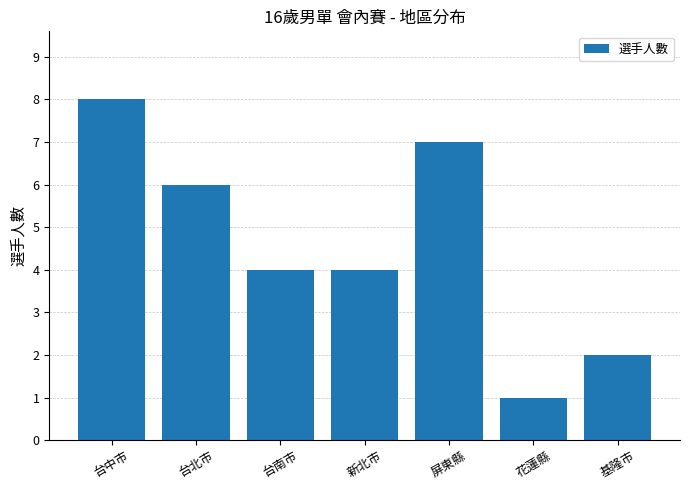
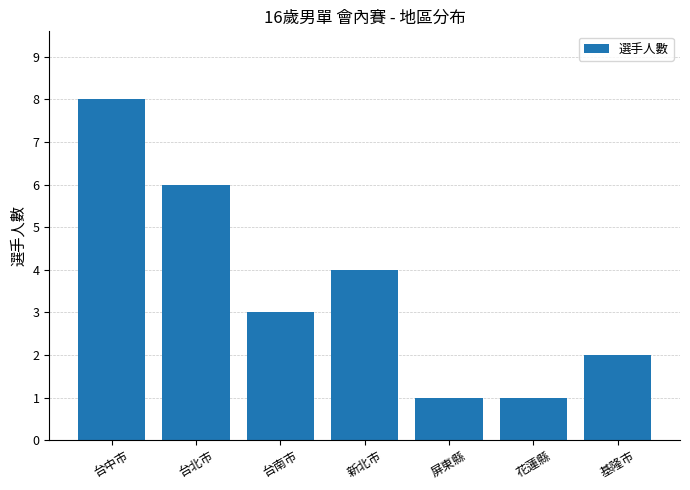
  {
    "台中市": 8,
    "台北市": 6,
-   "台南市": 4,
+   "台南市": 3,
    "新北市": 4,
-   "屏東縣": 7,
+   "屏東縣": 1,
    "花蓮縣": 1,
    "基隆市": 2
  }
